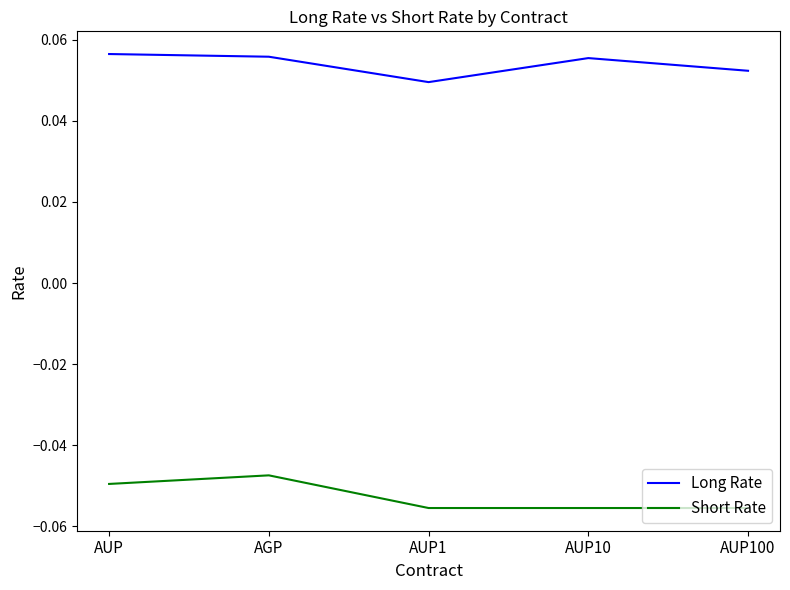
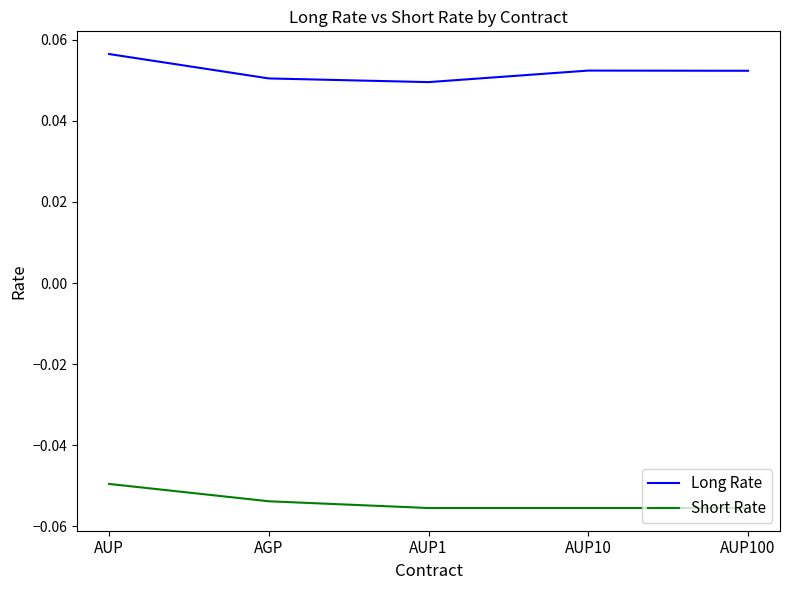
  {
    "Long Rate": {
      "AUP": 0.056,
-     "AGP": 0.056,
+     "AGP": 0.050,
      "AUP1": 0.050,
-     "AUP10": 0.055,
+     "AUP10": 0.052,
      "AUP100": 0.052
    },
    "Short Rate": {
      "AUP": -0.050,
-     "AGP": -0.047,
+     "AGP": -0.054,
      "AUP1": -0.055,
      "AUP10": -0.055
    }
  }
